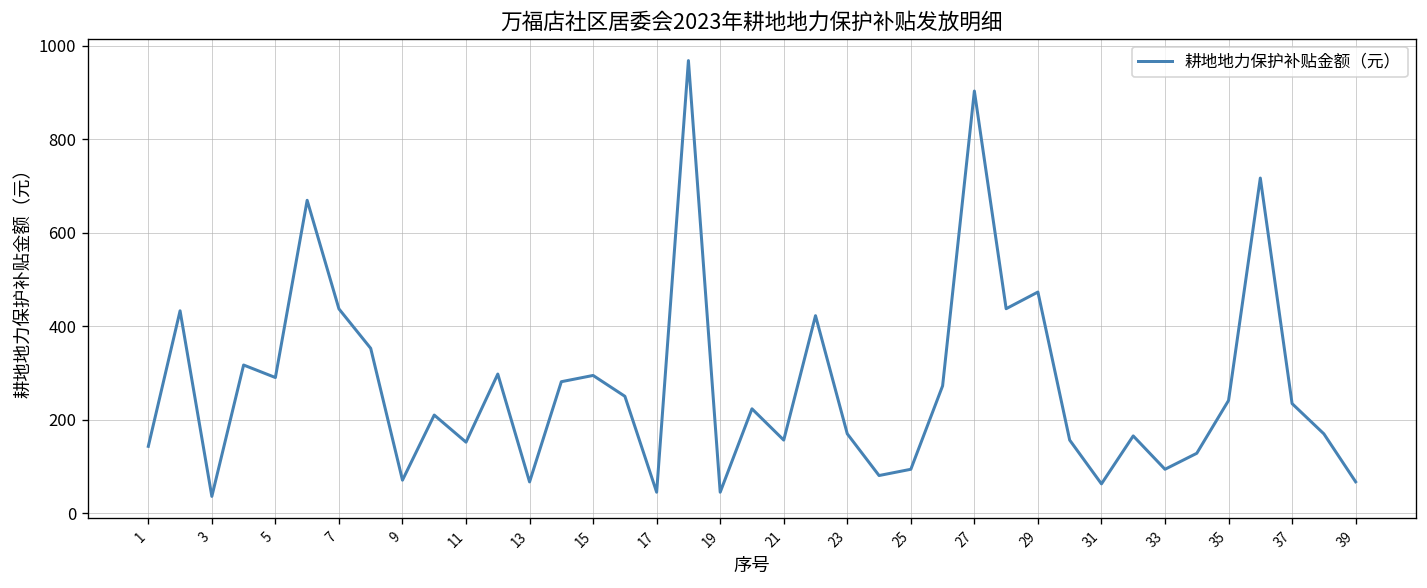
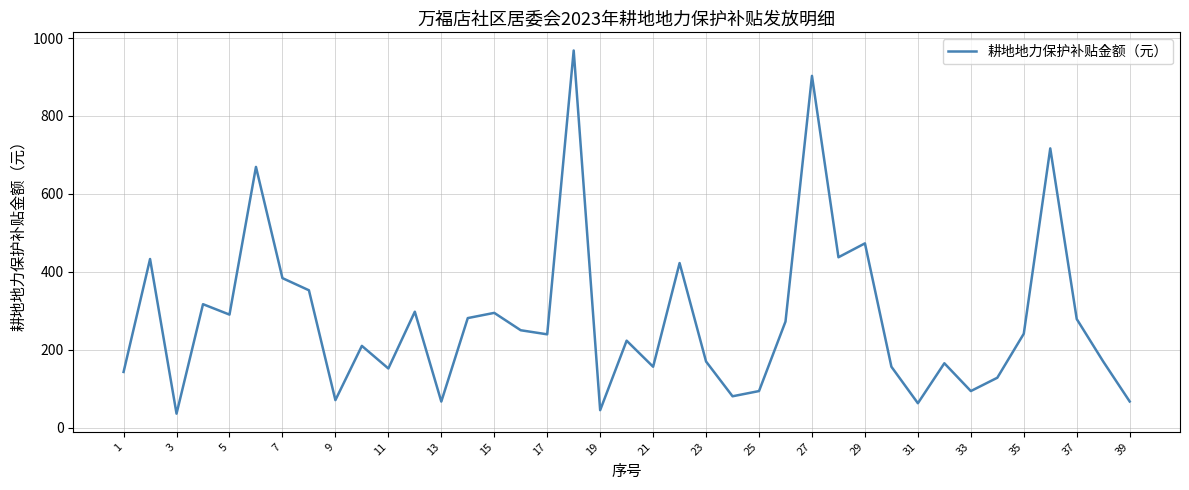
  {
    "1": 140,
    "3": 40,
    "5": 290,
-   "7": 440,
+   "7": 380,
    "9": 70,
    "11": 150,
    "13": 70,
    "15": 290,
-   "17": 40,
+   "17": 240,
    "19": 40,
    "21": 160,
    "23": 170,
    "25": 90,
    "27": 900,
    "29": 470,
    "31": 60,
    "33": 90,
    "35": 240,
-   "37": 230,
+   "37": 280,
    "39": 70
  }
